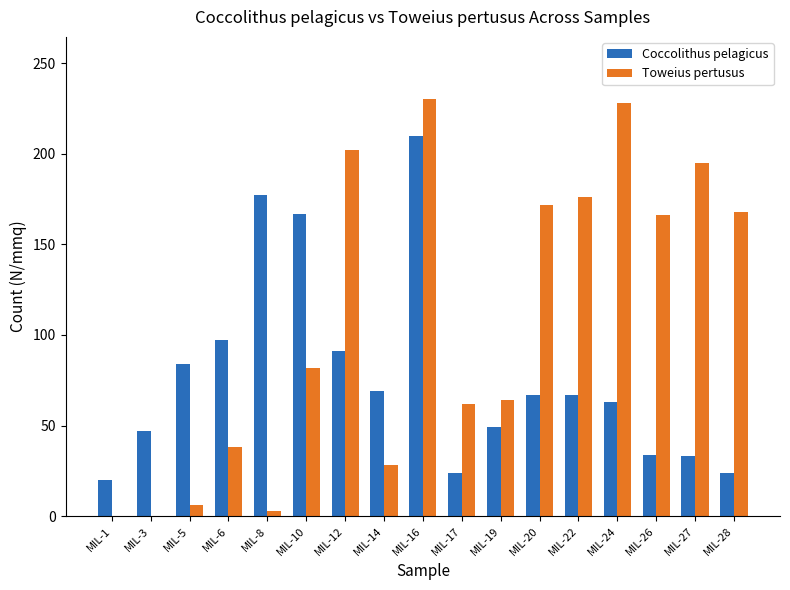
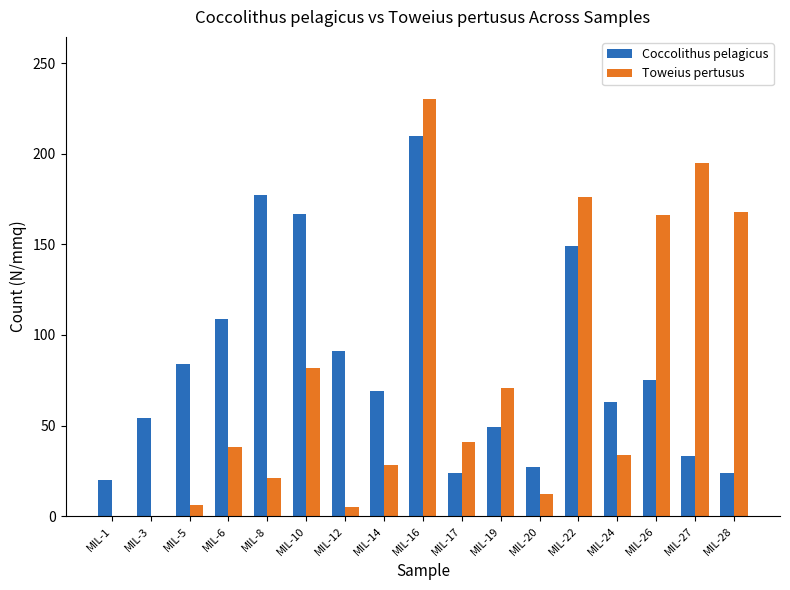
  {
    "Coccolithus pelagicus": {
      "MIL-1": 20,
-     "MIL-3": 47,
+     "MIL-3": 54,
      "MIL-5": 84,
-     "MIL-6": 97,
+     "MIL-6": 109,
      "MIL-8": 177,
      "MIL-10": 167,
      "MIL-12": 91,
      "MIL-14": 69,
      "MIL-16": 210,
      "MIL-17": 24,
      "MIL-19": 49,
-     "MIL-20": 67,
-     "MIL-22": 67,
+     "MIL-20": 27,
+     "MIL-22": 149,
      "MIL-24": 63,
-     "MIL-26": 34,
+     "MIL-26": 75,
      "MIL-27": 33,
      "MIL-28": 24
    },
    "Toweius pertusus": {
      "MIL-1": 0,
      "MIL-3": 0,
      "MIL-5": 6,
      "MIL-6": 38,
-     "MIL-8": 3,
+     "MIL-8": 21,
      "MIL-10": 82,
-     "MIL-12": 202,
+     "MIL-12": 5,
      "MIL-14": 28,
      "MIL-16": 230,
-     "MIL-17": 62,
-     "MIL-19": 64,
-     "MIL-20": 172,
+     "MIL-17": 41,
+     "MIL-19": 71,
+     "MIL-20": 12,
      "MIL-22": 176,
-     "MIL-24": 228,
+     "MIL-24": 34,
      "MIL-26": 166,
      "MIL-27": 195,
      "MIL-28": 168
    }
  }
